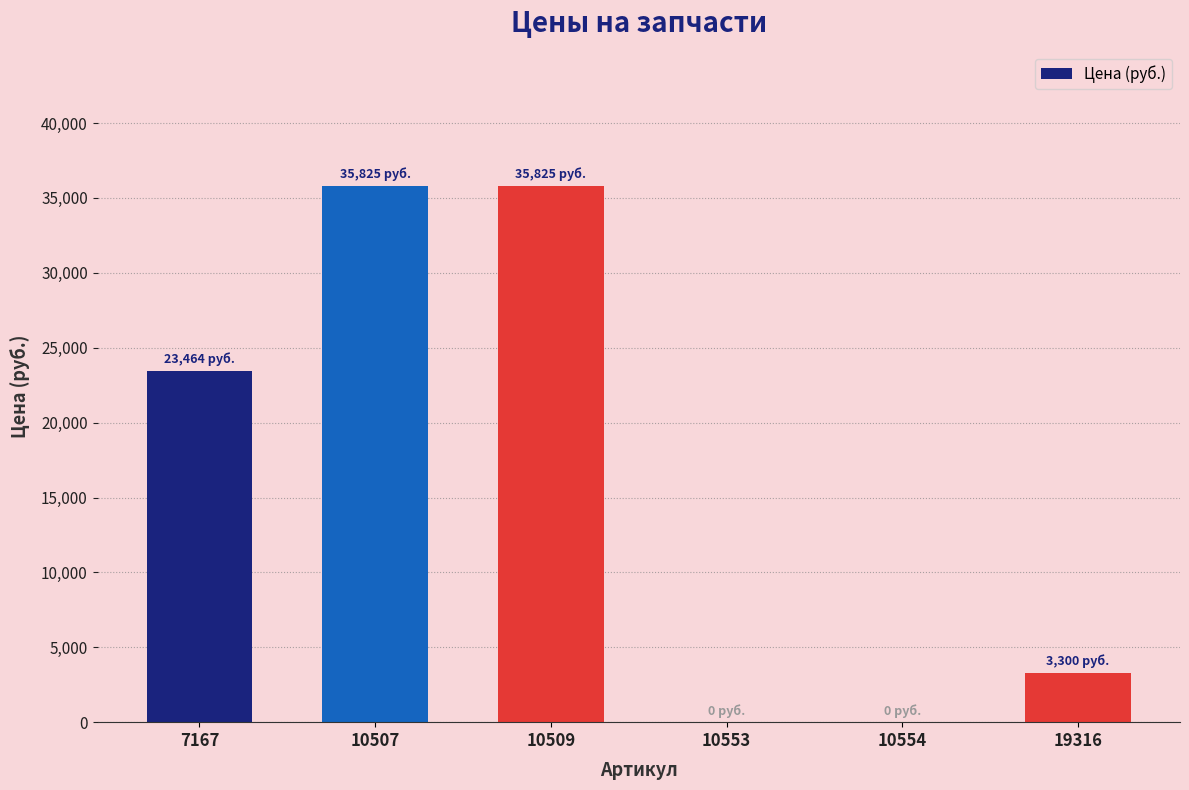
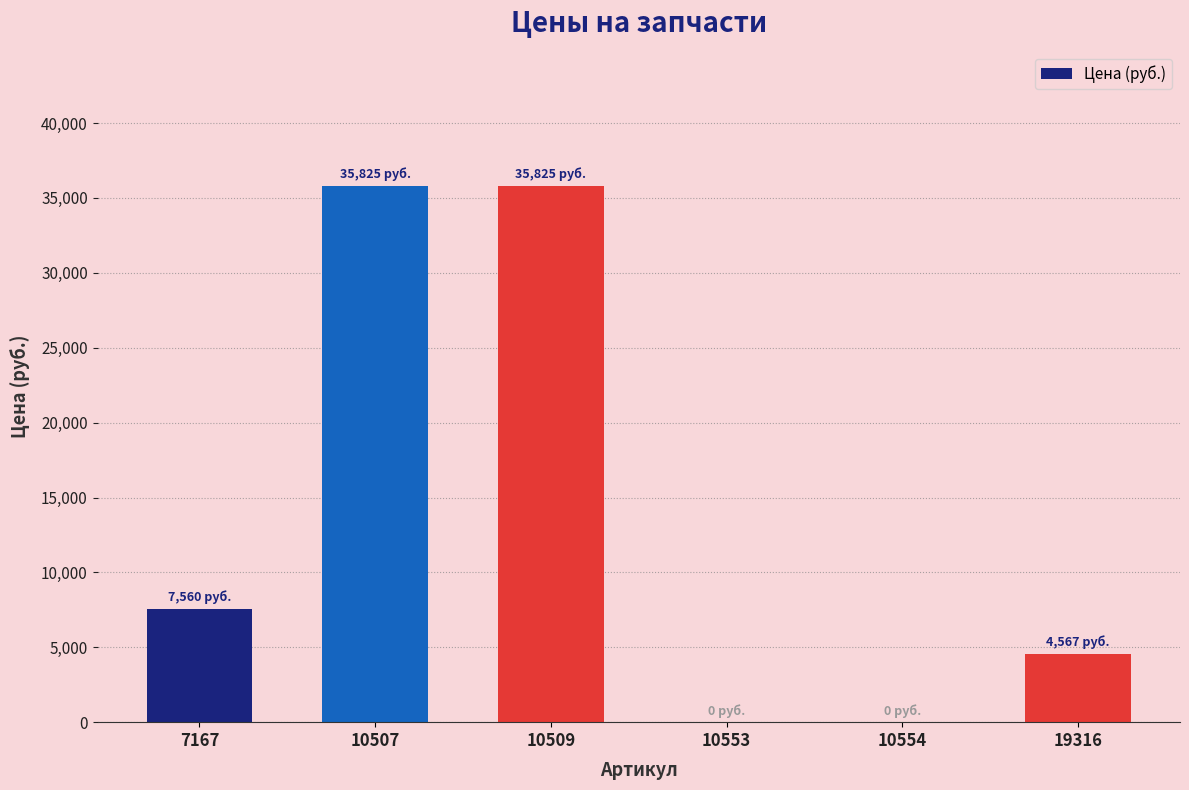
  {
-   "7167": "23,464",
+   "7167": "7,560",
    "10507": "35,825",
    "10509": "35,825",
    "10553": "0",
    "10554": "0",
-   "19316": "3,300"
+   "19316": "4,567"
  }
